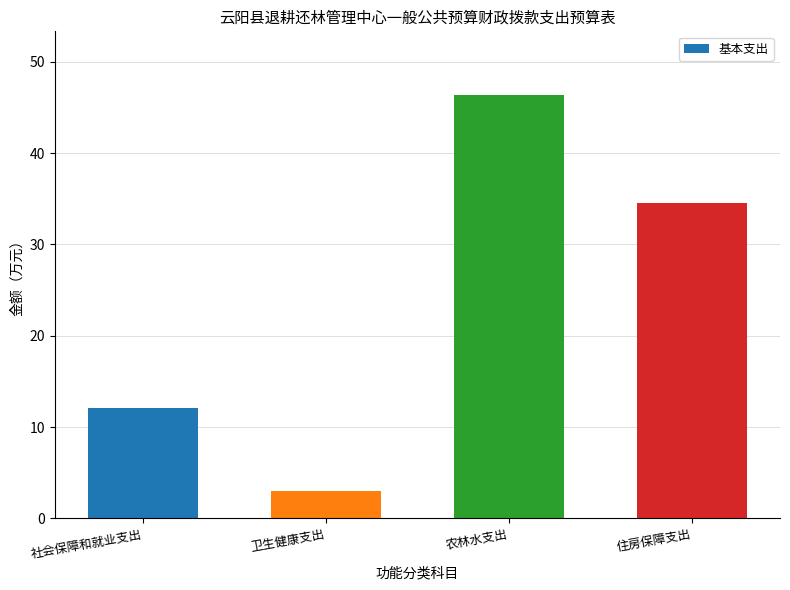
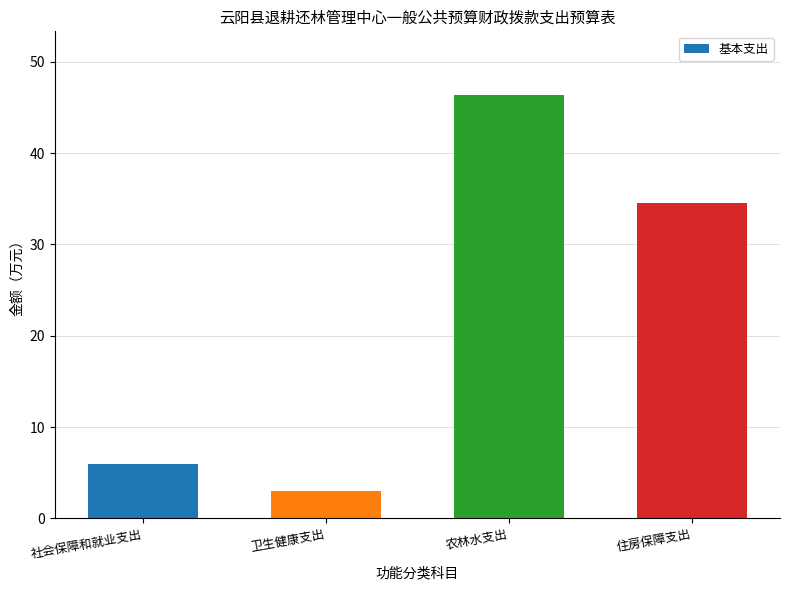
  {
-   "社会保障和就业支出": 12,
+   "社会保障和就业支出": 6,
    "卫生健康支出": 3,
    "农林水支出": 46,
    "住房保障支出": 35
  }
